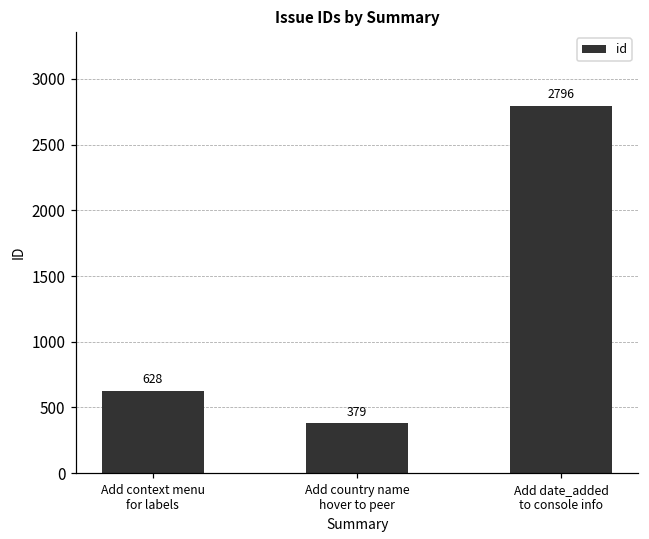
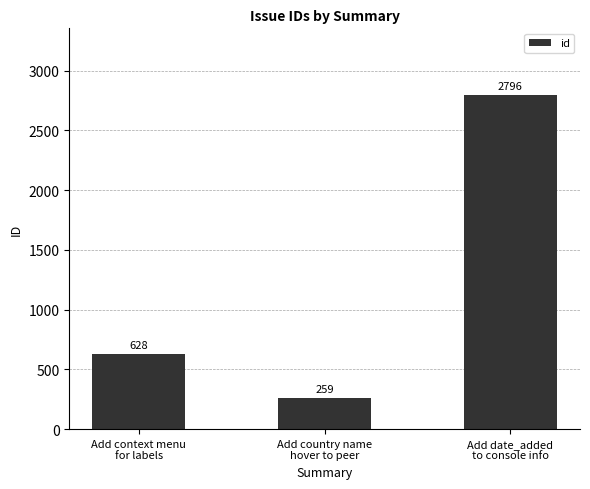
  {
    "Add context menu for labels": 628,
-   "Add country name hover to peer": 379,
+   "Add country name hover to peer": 259,
    "Add date_added to console info": 2796
  }
